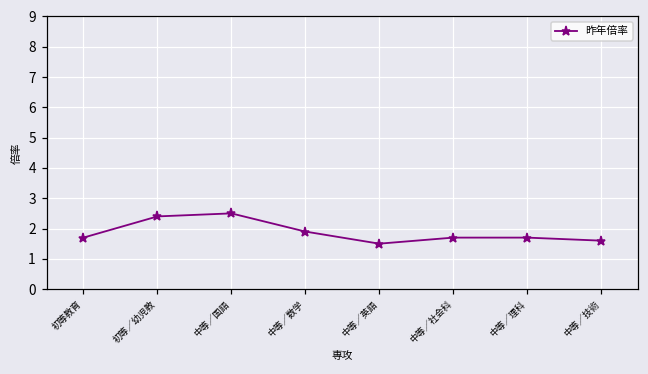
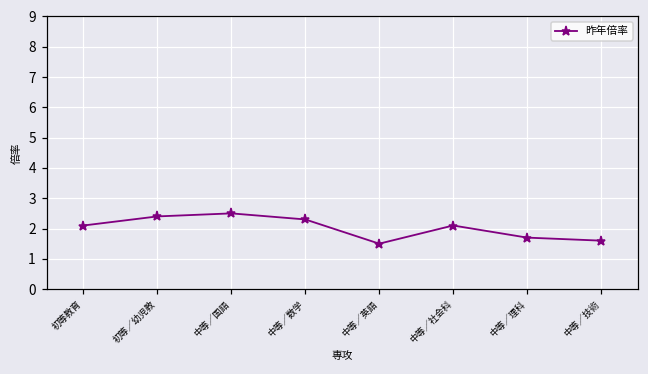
  {
-   "初等教育": 1.7,
+   "初等教育": 2.1,
    "初等／幼児教": 2.4,
    "中等／国語": 2.5,
-   "中等／数学": 1.9,
+   "中等／数学": 2.3,
    "中等／英語": 1.5,
-   "中等／社会科": 1.7,
+   "中等／社会科": 2.1,
    "中等／理科": 1.7,
    "中等／技術": 1.6
  }
